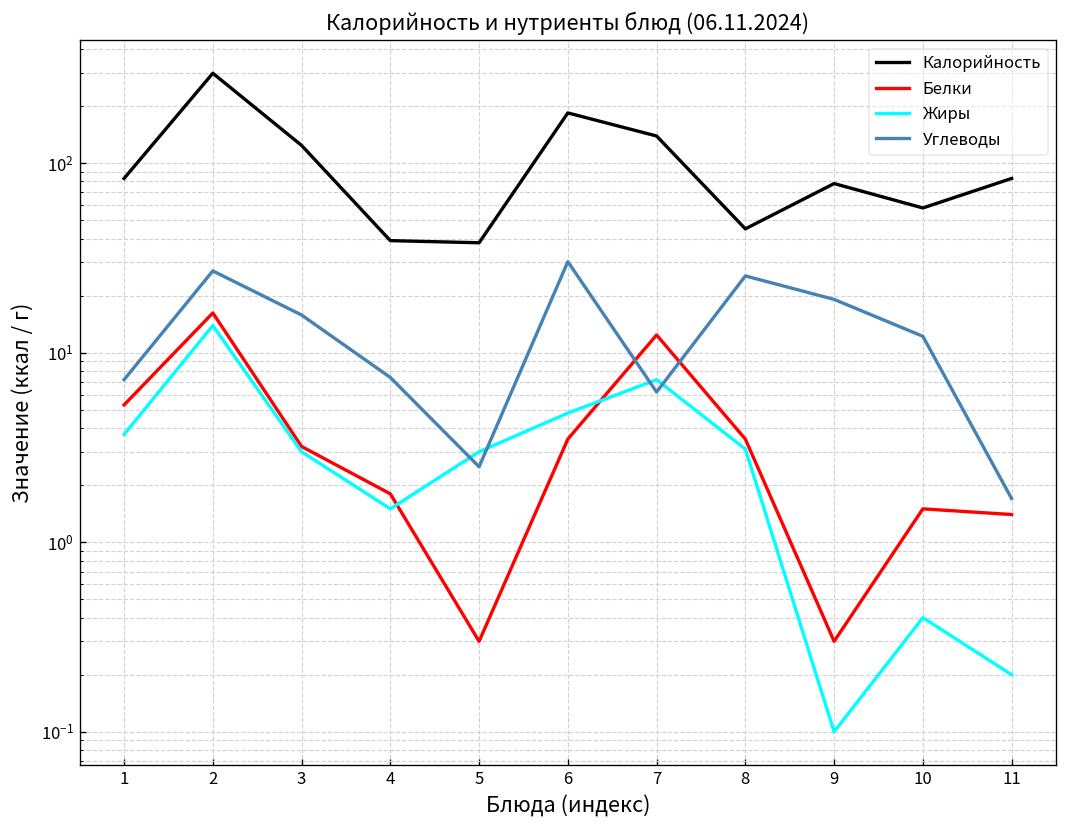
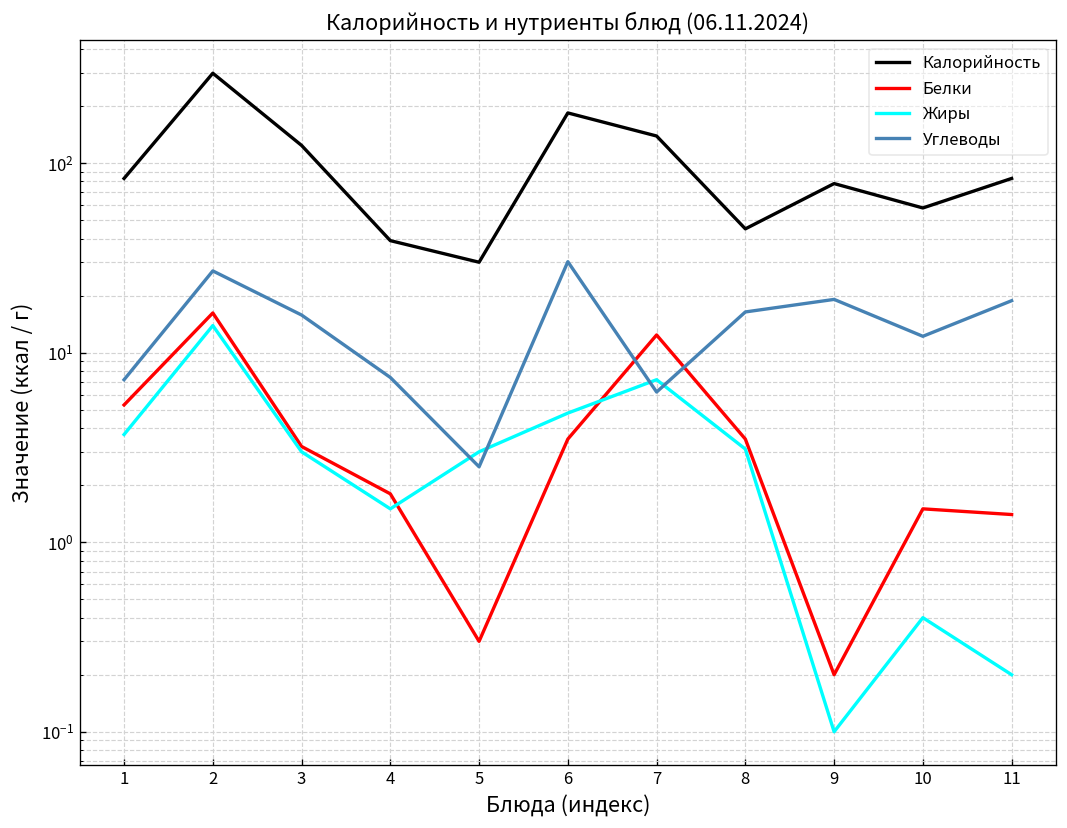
  {
    "Калорийность": {
      "1": 80,
      "2": 300,
      "3": 120,
      "4": 39,
-     "5": 38,
+     "5": 30,
      "6": 180,
      "7": 140,
      "8": 45,
      "9": 80,
      "10": 58,
      "11": 80
    },
    "Белки": {
      "1": 5.3,
      "2": 16,
      "3": 3.2,
      "4": 1.8,
      "5": 0.3,
      "6": 3.5,
      "7": 12,
      "8": 3.5,
-     "9": 0.3,
+     "9": 0.2,
      "10": 1.5,
      "11": 1.4
    },
    "Жиры": {
      "1": 3.7,
      "2": 14,
      "3": 3.0,
      "4": 1.5,
      "5": 3.0,
      "6": 4.8,
      "7": 7,
      "8": 3.1,
      "9": 0.1,
      "10": 0.4,
      "11": 0.2
    },
    "Углеводы": {
      "1": 7,
      "2": 27,
      "3": 16,
      "4": 7,
      "5": 2.5,
      "6": 30,
      "7": 6.2,
-     "8": 25,
+     "8": 16,
      "9": 19,
      "10": 12,
-     "11": 1.7
+     "11": 19
    }
  }
